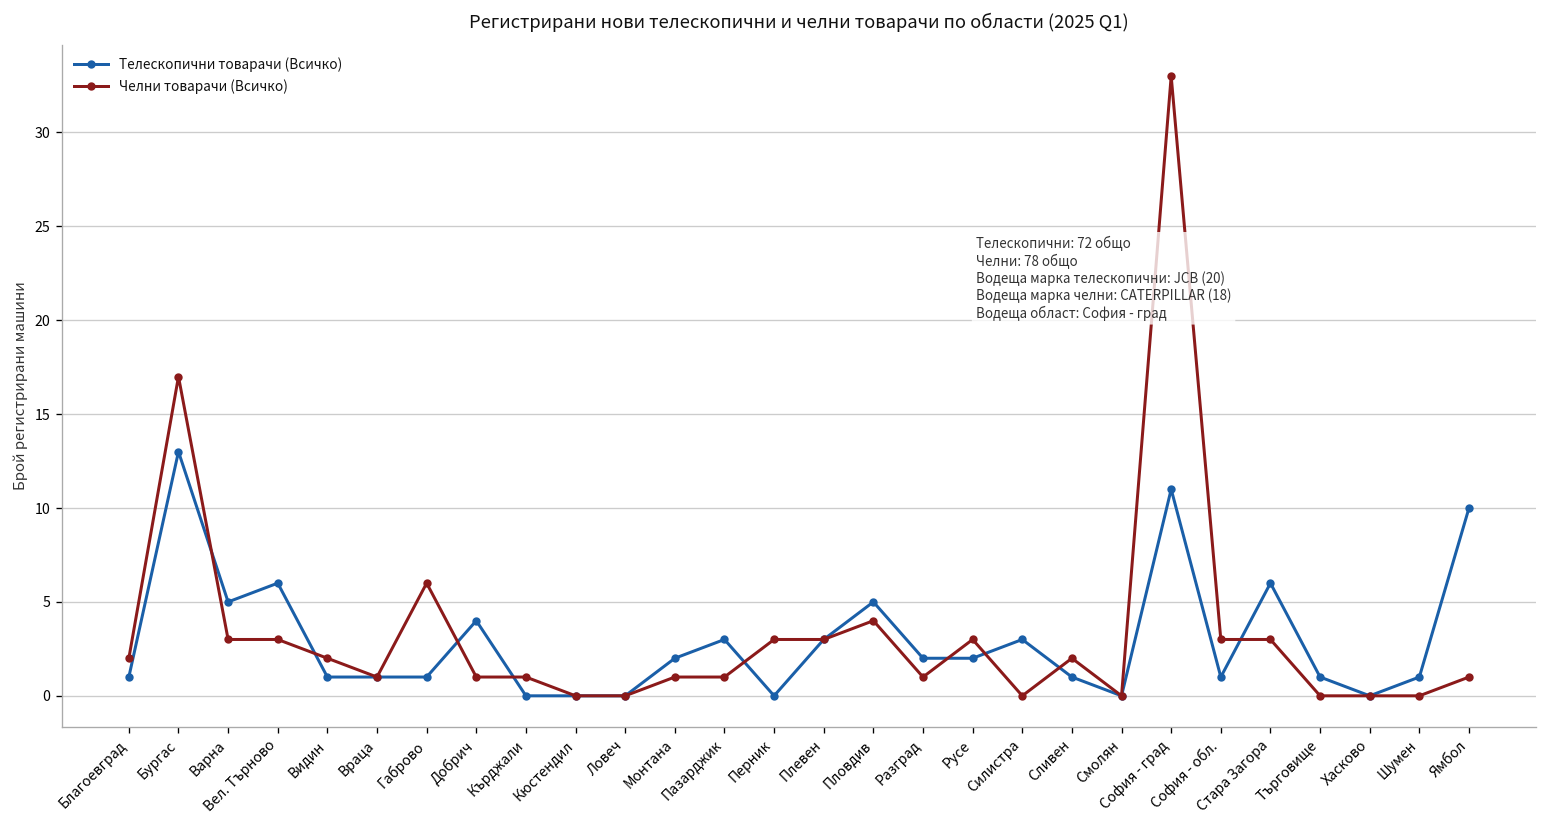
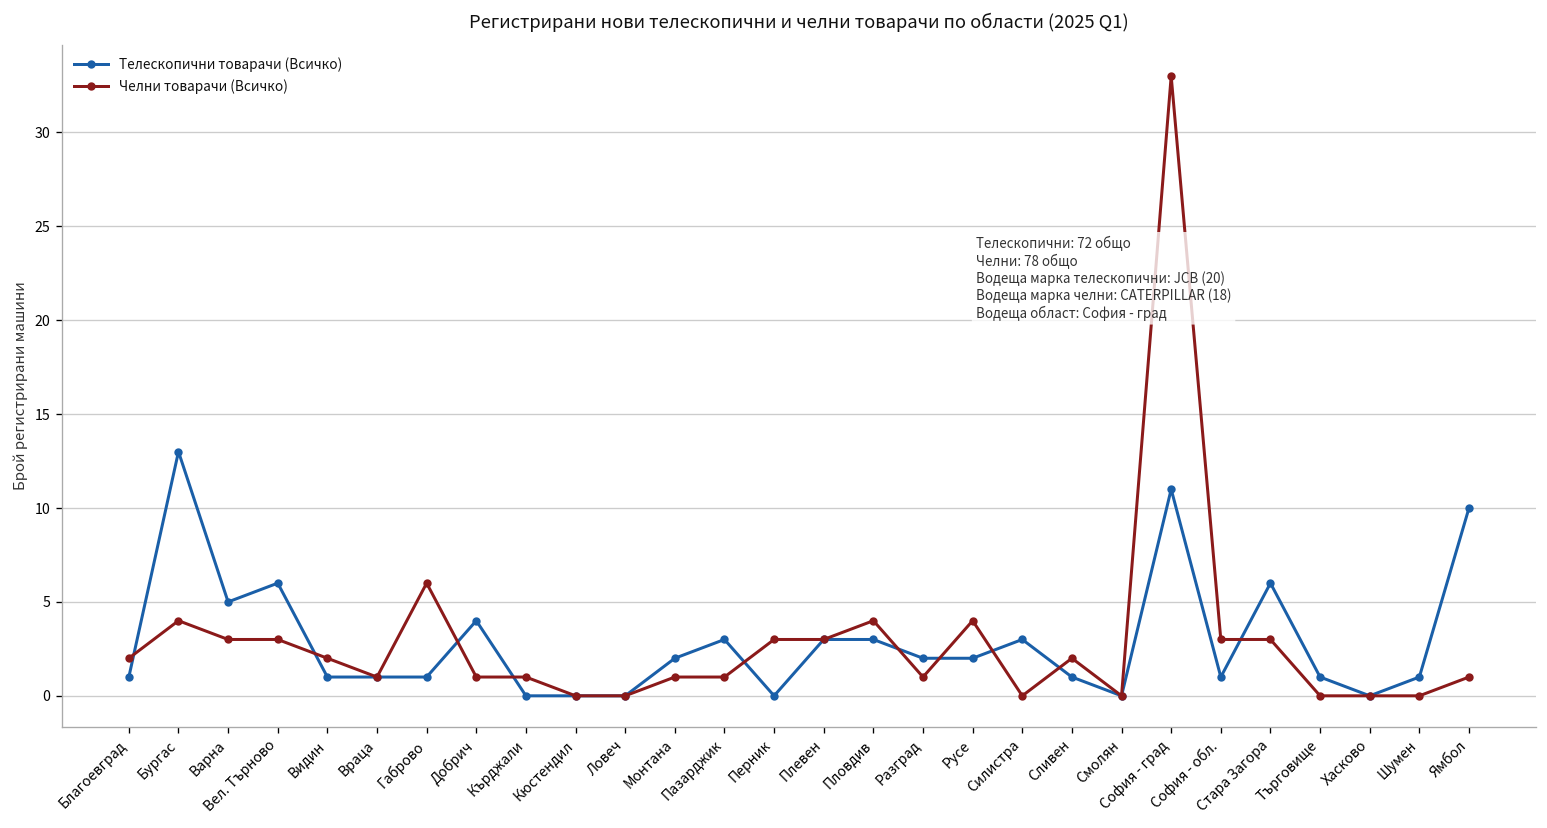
  {
    "Телескопични товарачи (Всичко)": {
      "Благоевград": 1,
      "Бургас": 13,
      "Варна": 5,
      "Вел. Търново": 6,
      "Видин": 1,
      "Габрово": 1,
      "Добрич": 4,
      "Кърджали": 0,
      "Монтана": 2,
      "Пазарджик": 3,
      "Перник": 0,
-     "Пловдив": 5,
+     "Пловдив": 3,
      "Разград": 2,
      "Русе": 2,
      "Силистра": 3,
      "Сливен": 1,
      "София - град": 11,
      "София - обл.": 1,
      "Стара Загора": 6,
      "Търговище": 1,
      "Шумен": 1,
      "Ямбол": 10
    },
    "Челни товарачи (Всичко)": {
      "Благоевград": 2,
-     "Бургас": 17,
+     "Бургас": 4,
      "Варна": 3,
      "Вел. Търново": 3,
      "Видин": 2,
      "Габрово": 6,
      "Добрич": 1,
      "Кърджали": 1,
      "Монтана": 1,
      "Пазарджик": 1,
      "Перник": 3,
      "Пловдив": 4,
      "Разград": 1,
-     "Русе": 3,
+     "Русе": 4,
      "Силистра": 0,
      "Сливен": 2,
      "София - град": 33,
      "София - обл.": 3,
      "Стара Загора": 3,
      "Търговище": 0,
      "Шумен": 0,
      "Ямбол": 1
    }
  }
